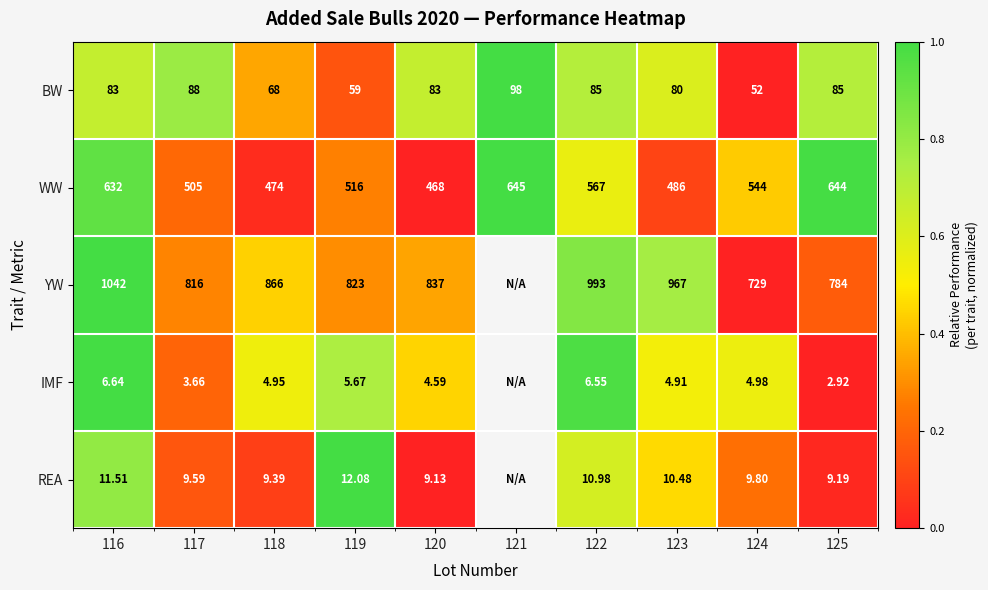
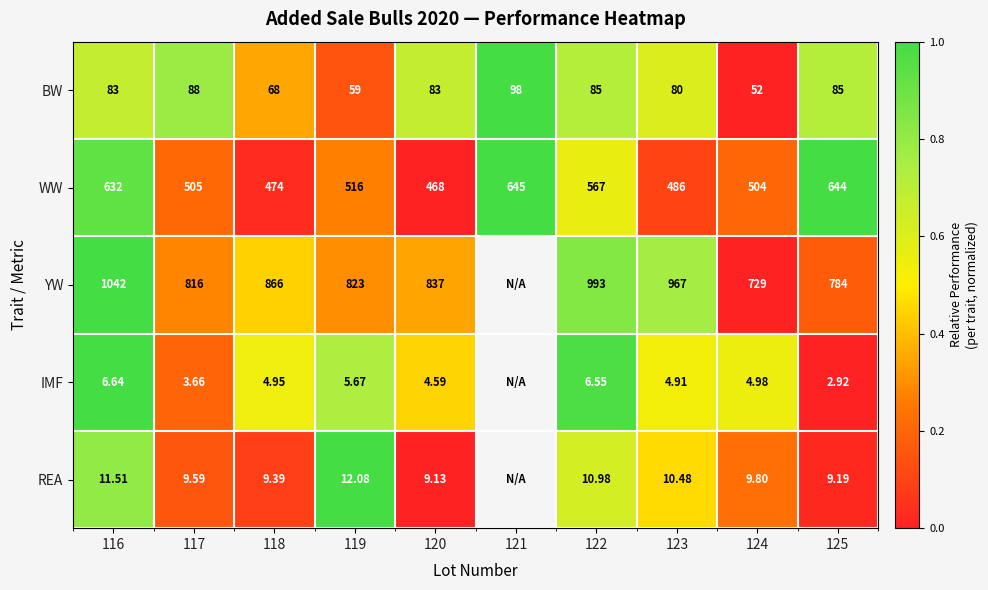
  {
    "BW": {
      "116": 83,
      "117": 88,
      "118": 68,
      "119": 59,
      "120": 83,
      "121": 98,
      "122": 85,
      "123": 80,
      "124": 52,
      "125": 85
    },
    "WW": {
      "116": 632,
      "117": 505,
      "118": 474,
      "119": 516,
      "120": 468,
      "121": 645,
      "122": 567,
      "123": 486,
-     "124": 544,
+     "124": 504,
      "125": 644
    },
    "YW": {
      "116": 1042,
      "117": 816,
      "118": 866,
      "119": 823,
      "120": 837,
      "122": 993,
      "123": 967,
      "124": 729,
      "125": 784
    },
    "IMF": {
      "116": 6.64,
      "117": 3.66,
      "118": 4.95,
      "119": 5.67,
      "120": 4.59,
      "122": 6.55,
      "123": 4.91,
      "124": 4.98,
      "125": 2.92
    },
    "REA": {
      "116": 11.51,
      "117": 9.59,
      "118": 9.39,
      "119": 12.08,
      "120": 9.13,
      "122": 10.98,
      "123": 10.48,
      "124": 9.80,
      "125": 9.19
    }
  }
